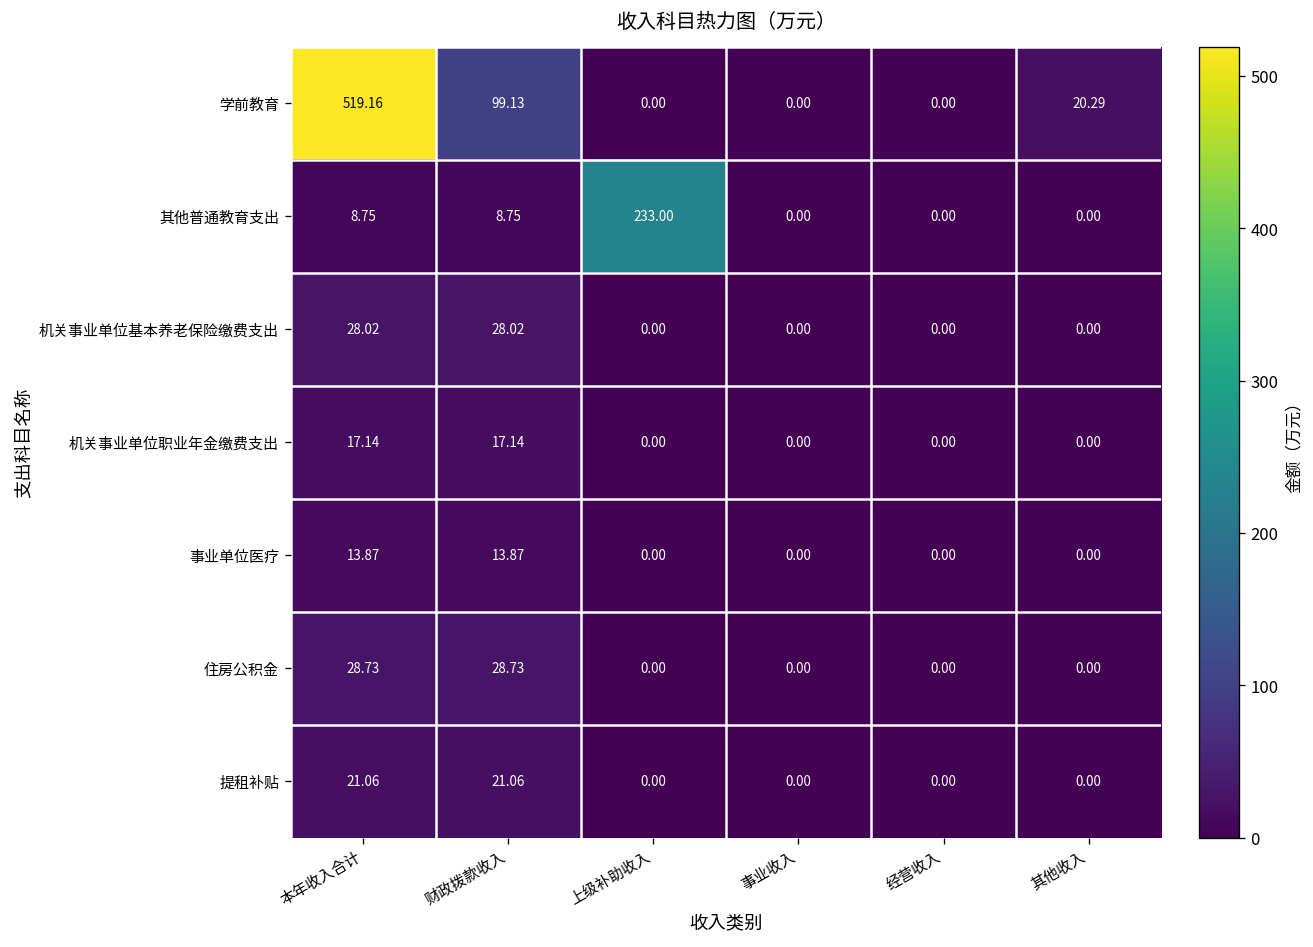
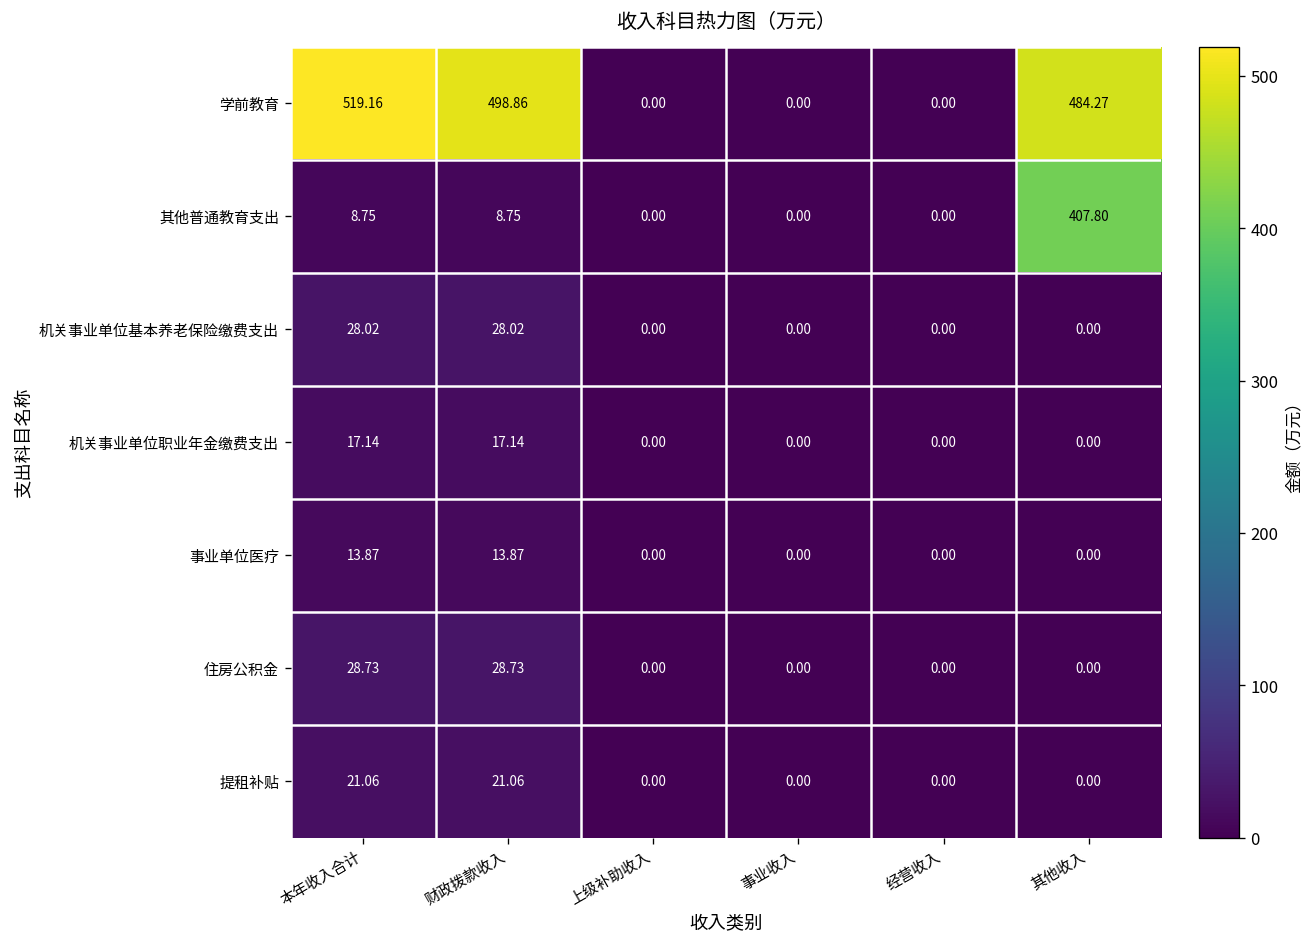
  {
    "学前教育": {
      "本年收入合计": 519.16,
-     "财政拨款收入": 99.13,
+     "财政拨款收入": 498.86,
      "上级补助收入": 0.00,
      "事业收入": 0.00,
      "经营收入": 0.00,
-     "其他收入": 20.29
+     "其他收入": 484.27
    },
    "其他普通教育支出": {
      "本年收入合计": 8.75,
      "财政拨款收入": 8.75,
-     "上级补助收入": 233.00,
+     "上级补助收入": 0.00,
      "事业收入": 0.00,
      "经营收入": 0.00,
-     "其他收入": 0.00
+     "其他收入": 407.80
    },
    "机关事业单位基本养老保险缴费支出": {
      "本年收入合计": 28.02,
      "财政拨款收入": 28.02,
      "上级补助收入": 0.00,
      "事业收入": 0.00,
      "经营收入": 0.00,
      "其他收入": 0.00
    },
    "机关事业单位职业年金缴费支出": {
      "本年收入合计": 17.14,
      "财政拨款收入": 17.14,
      "上级补助收入": 0.00,
      "事业收入": 0.00,
      "经营收入": 0.00,
      "其他收入": 0.00
    },
    "事业单位医疗": {
      "本年收入合计": 13.87,
      "财政拨款收入": 13.87,
      "上级补助收入": 0.00,
      "事业收入": 0.00,
      "经营收入": 0.00,
      "其他收入": 0.00
    },
    "住房公积金": {
      "本年收入合计": 28.73,
      "财政拨款收入": 28.73,
      "上级补助收入": 0.00,
      "事业收入": 0.00,
      "经营收入": 0.00,
      "其他收入": 0.00
    },
    "提租补贴": {
      "本年收入合计": 21.06,
      "财政拨款收入": 21.06,
      "上级补助收入": 0.00,
      "事业收入": 0.00,
      "经营收入": 0.00,
      "其他收入": 0.00
    }
  }
